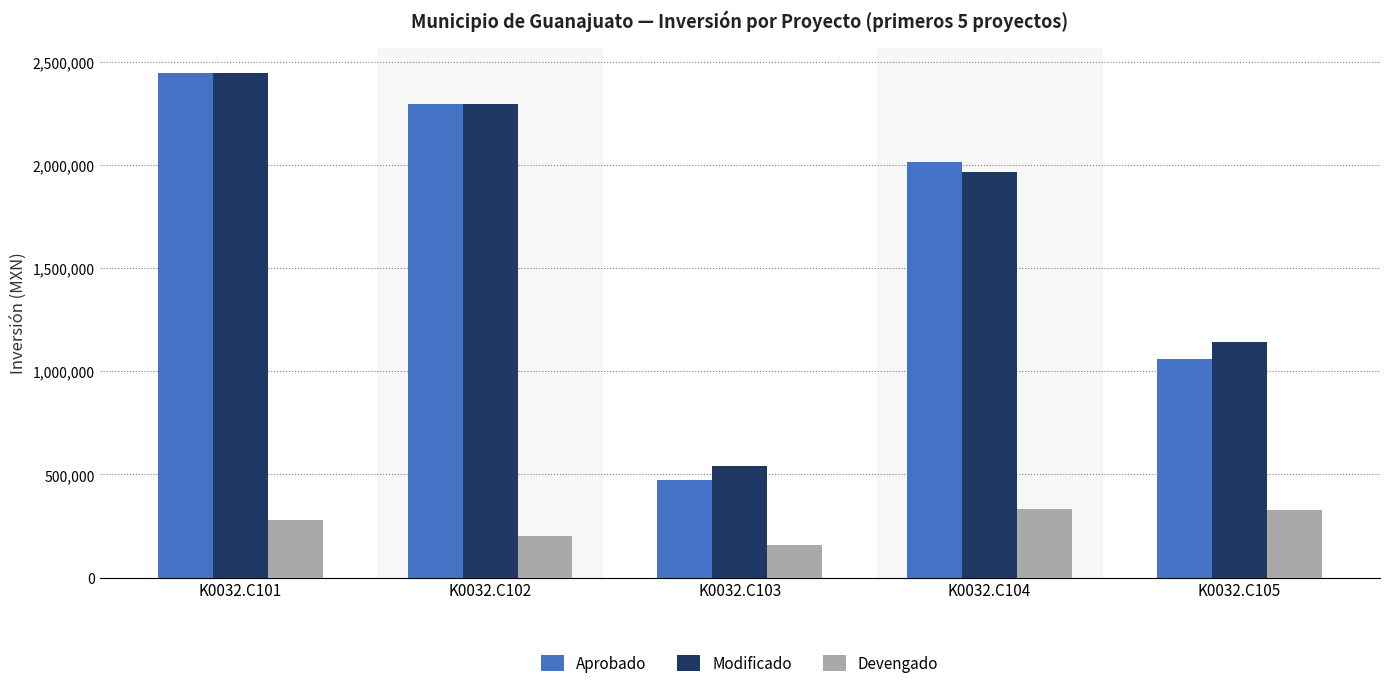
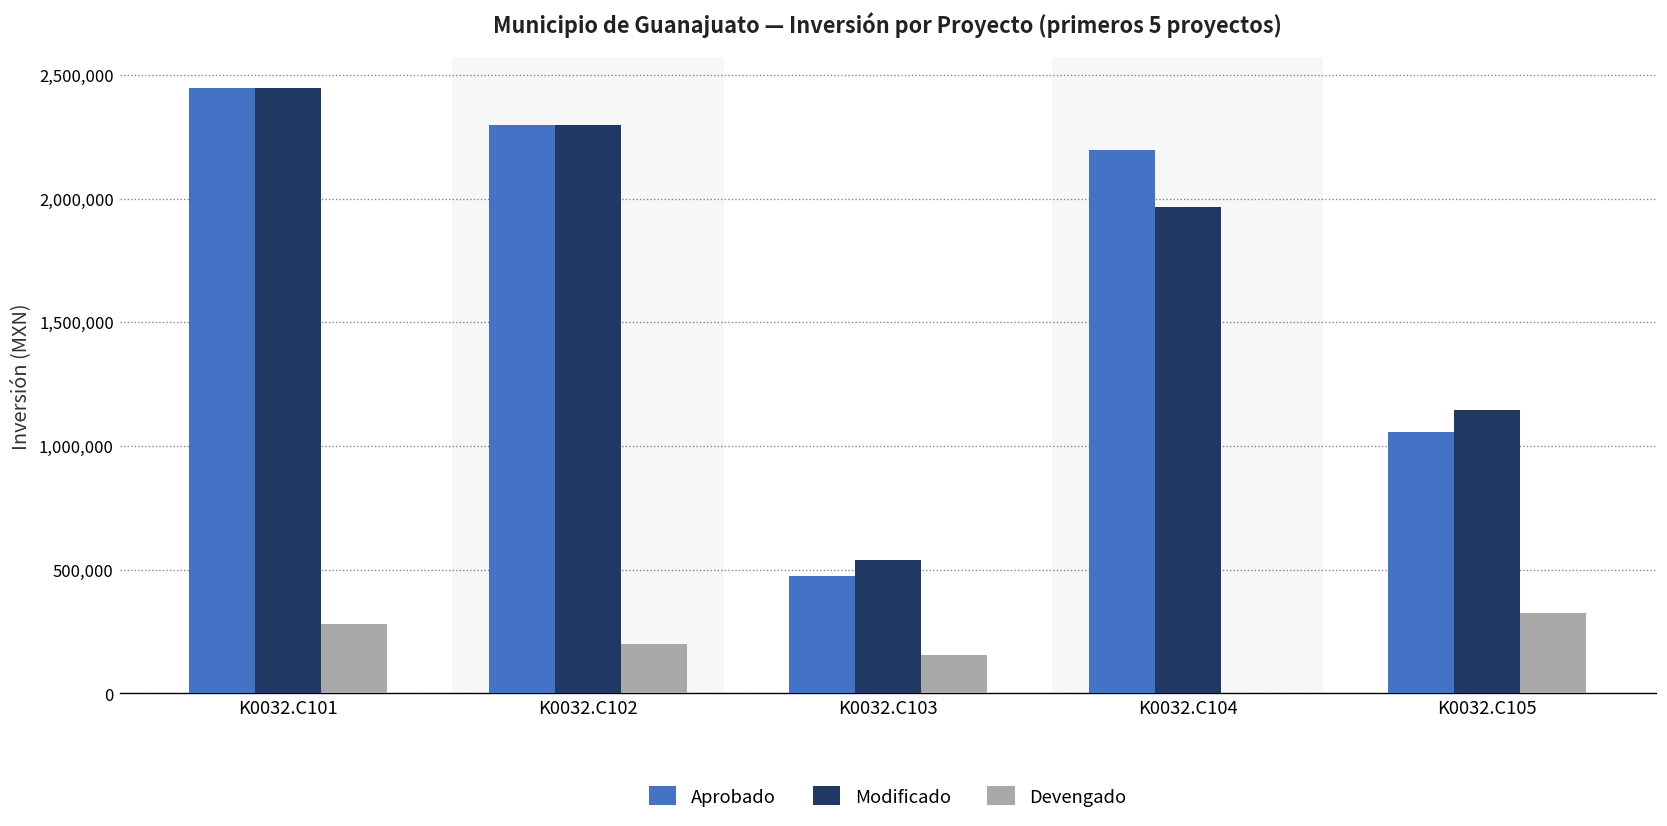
  {
    "Aprobado": {
      "K0032.C101": "2,450,000",
      "K0032.C102": "2,300,000",
      "K0032.C103": "480,000",
-     "K0032.C104": "2,020,000",
+     "K0032.C104": "2,200,000",
      "K0032.C105": "1,060,000"
    },
    "Modificado": {
      "K0032.C101": "2,450,000",
      "K0032.C102": "2,300,000",
      "K0032.C103": "540,000",
      "K0032.C104": "1,970,000",
      "K0032.C105": "1,140,000"
    },
    "Devengado": {
      "K0032.C101": "280,000",
      "K0032.C102": "200,000",
      "K0032.C103": "160,000",
-     "K0032.C104": "330,000",
+     "K0032.C104": "0",
      "K0032.C105": "330,000"
    }
  }
